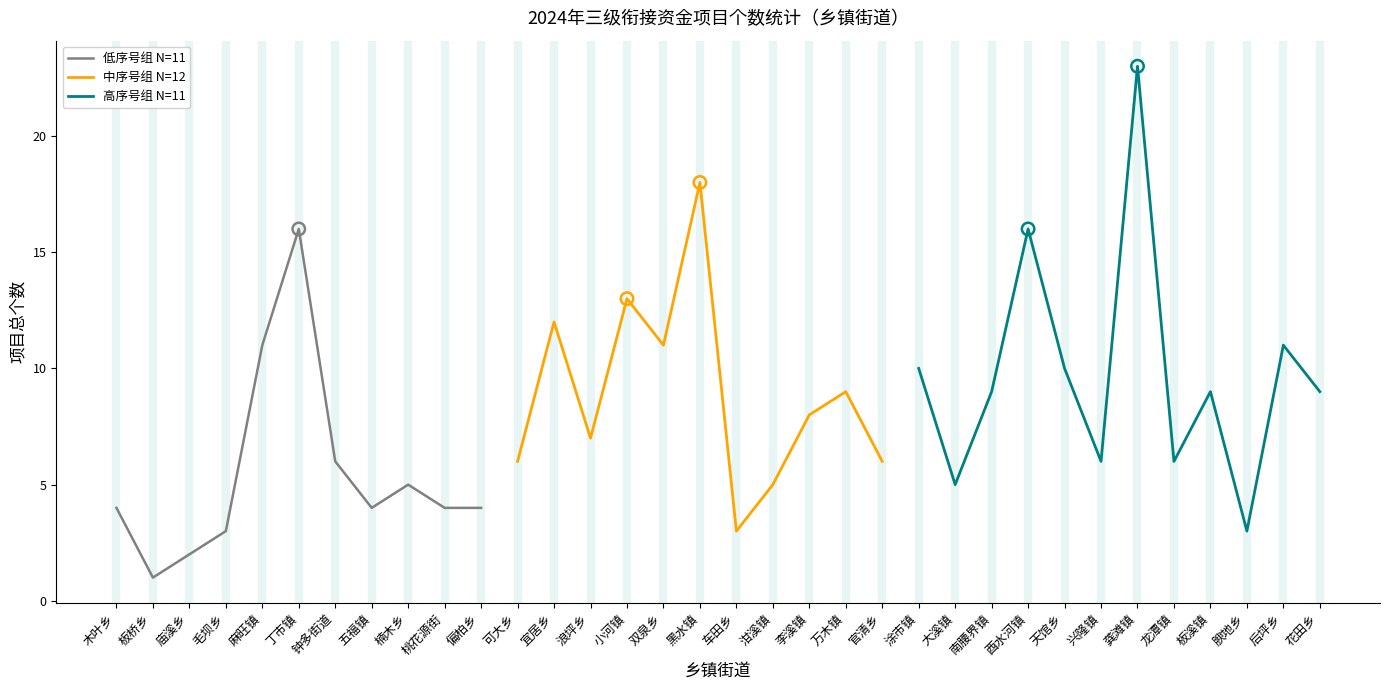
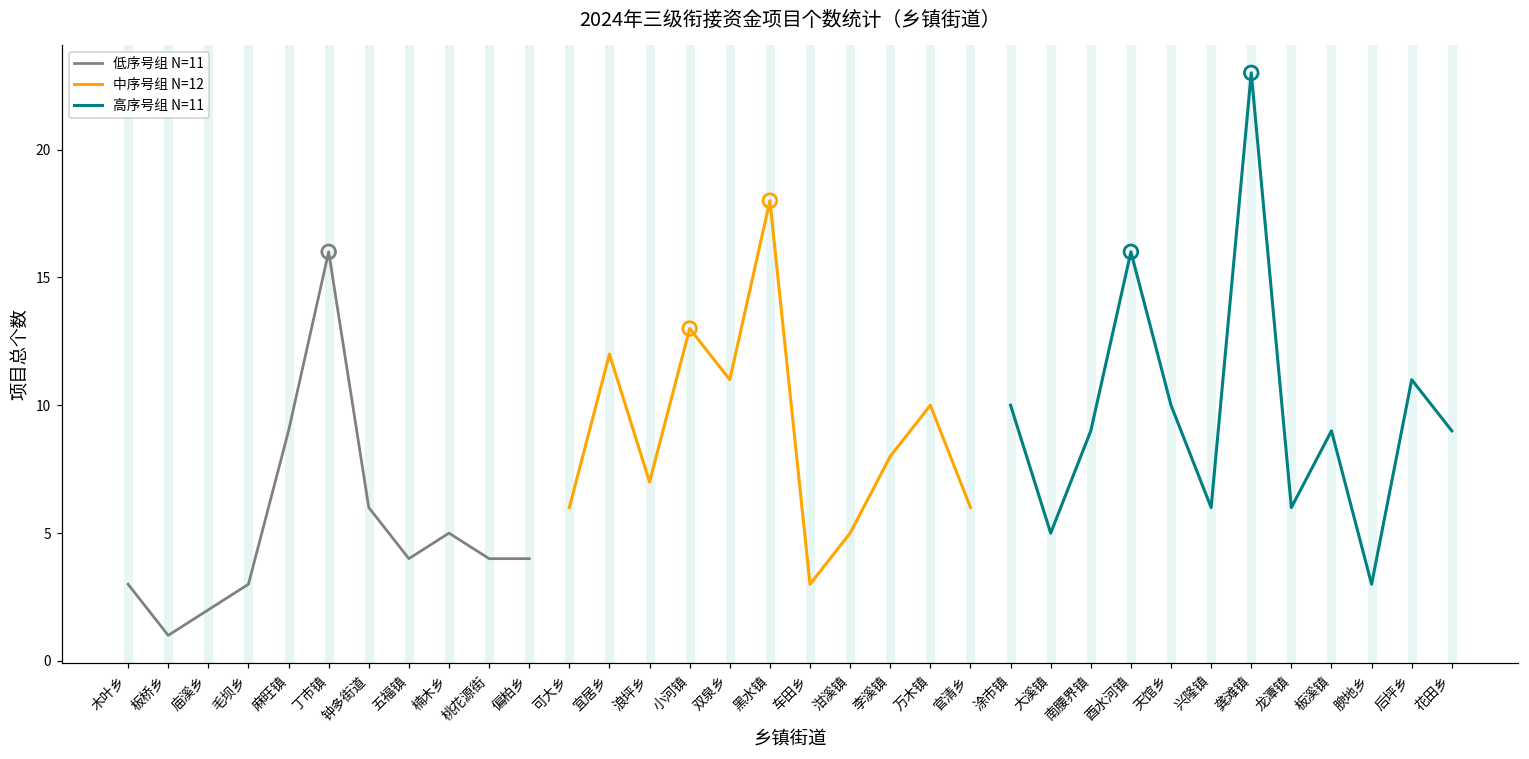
  {
    "低序号组 N=11": {
-     "木叶乡": 4,
+     "木叶乡": 3,
      "板桥乡": 1,
      "庙溪乡": 2,
      "毛坝乡": 3,
-     "麻旺镇": 11,
+     "麻旺镇": 9,
      "钟多街道": 6,
      "五福镇": 4,
      "楠木乡": 5,
      "桃花源街": 4,
      "偏柏乡": 4
    },
    "中序号组 N=12": {
      "可大乡": 6,
      "宜居乡": 12,
      "浪坪乡": 7,
      "双泉乡": 11,
      "车田乡": 3,
      "泔溪镇": 5,
      "李溪镇": 8,
-     "万木镇": 9,
+     "万木镇": 10,
      "官清乡": 6
    },
    "高序号组 N=11": {
      "涂市镇": 10,
      "大溪镇": 5,
      "南腰界镇": 9,
      "天馆乡": 10,
      "兴隆镇": 6,
      "龙潭镇": 6,
      "板溪镇": 9,
      "腴地乡": 3,
      "后坪乡": 11,
      "花田乡": 9
    }
  }
